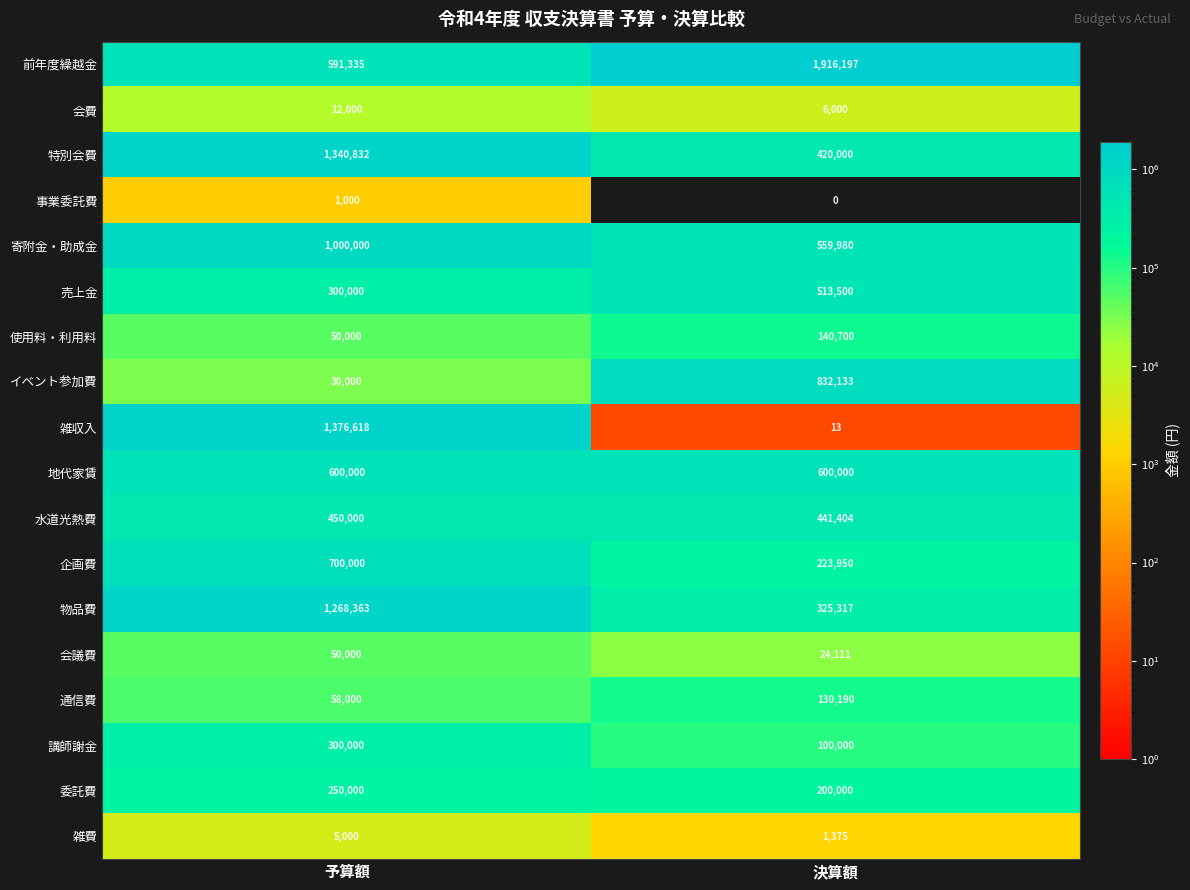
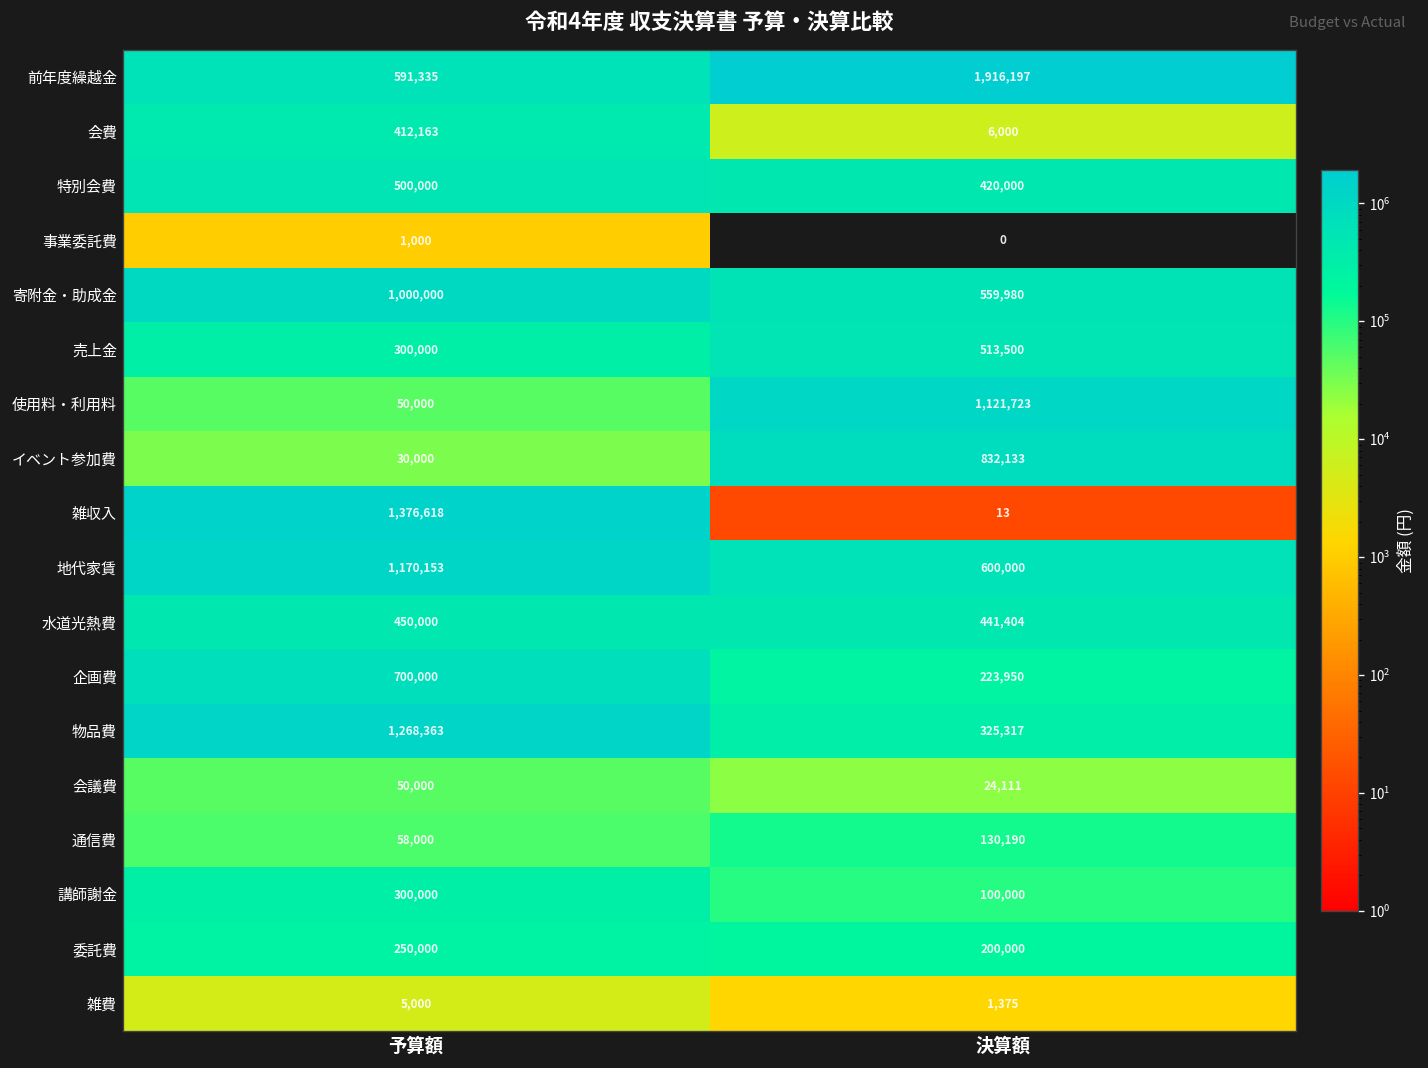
  {
    "前年度繰越金": {
      "予算額": "591,335",
      "決算額": "1,916,197"
    },
    "会費": {
-     "予算額": "12,000",
+     "予算額": "412,163",
      "決算額": "6,000"
    },
    "特別会費": {
-     "予算額": "1,340,832",
+     "予算額": "500,000",
      "決算額": "420,000"
    },
    "事業委託費": {
      "予算額": "1,000",
      "決算額": "0"
    },
    "寄附金・助成金": {
      "予算額": "1,000,000",
      "決算額": "559,980"
    },
    "売上金": {
      "予算額": "300,000",
      "決算額": "513,500"
    },
    "使用料・利用料": {
      "予算額": "50,000",
-     "決算額": "140,700"
+     "決算額": "1,121,723"
    },
    "イベント参加費": {
      "予算額": "30,000",
      "決算額": "832,133"
    },
    "雑収入": {
      "予算額": "1,376,618",
      "決算額": "13"
    },
    "地代家賃": {
-     "予算額": "600,000",
+     "予算額": "1,170,153",
      "決算額": "600,000"
    },
    "水道光熱費": {
      "予算額": "450,000",
      "決算額": "441,404"
    },
    "企画費": {
      "予算額": "700,000",
      "決算額": "223,950"
    },
    "物品費": {
      "予算額": "1,268,363",
      "決算額": "325,317"
    },
    "会議費": {
      "予算額": "50,000",
      "決算額": "24,111"
    },
    "通信費": {
      "予算額": "58,000",
      "決算額": "130,190"
    },
    "講師謝金": {
      "予算額": "300,000",
      "決算額": "100,000"
    },
    "委託費": {
      "予算額": "250,000",
      "決算額": "200,000"
    },
    "雑費": {
      "予算額": "5,000",
      "決算額": "1,375"
    }
  }
